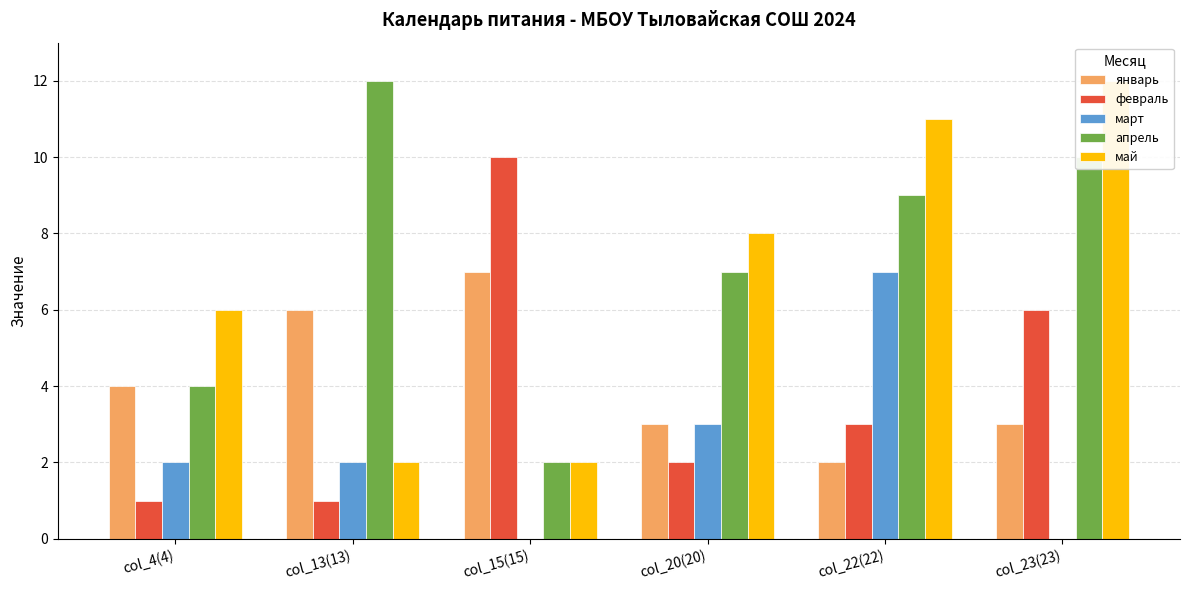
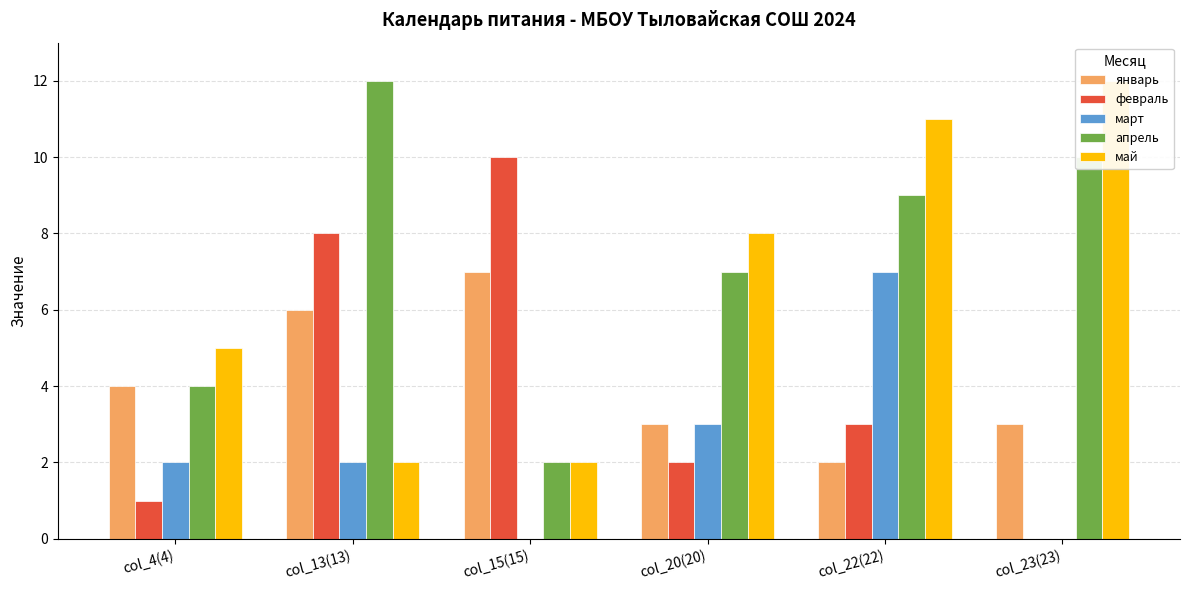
  {
    "январь": {
      "col_4(4)": 4,
      "col_13(13)": 6,
      "col_15(15)": 7,
      "col_20(20)": 3,
      "col_22(22)": 2,
      "col_23(23)": 3
    },
    "февраль": {
      "col_4(4)": 1,
-     "col_13(13)": 1,
+     "col_13(13)": 8,
      "col_15(15)": 10,
      "col_20(20)": 2,
      "col_22(22)": 3,
-     "col_23(23)": 6
+     "col_23(23)": 0
    },
    "март": {
      "col_4(4)": 2,
      "col_13(13)": 2,
      "col_15(15)": 0,
      "col_20(20)": 3,
      "col_22(22)": 7,
      "col_23(23)": 0
    },
    "апрель": {
      "col_4(4)": 4,
      "col_13(13)": 12,
      "col_15(15)": 2,
      "col_20(20)": 7,
      "col_22(22)": 9
    },
    "май": {
-     "col_4(4)": 6,
+     "col_4(4)": 5,
      "col_13(13)": 2,
      "col_15(15)": 2,
      "col_20(20)": 8,
      "col_22(22)": 11
    }
  }
